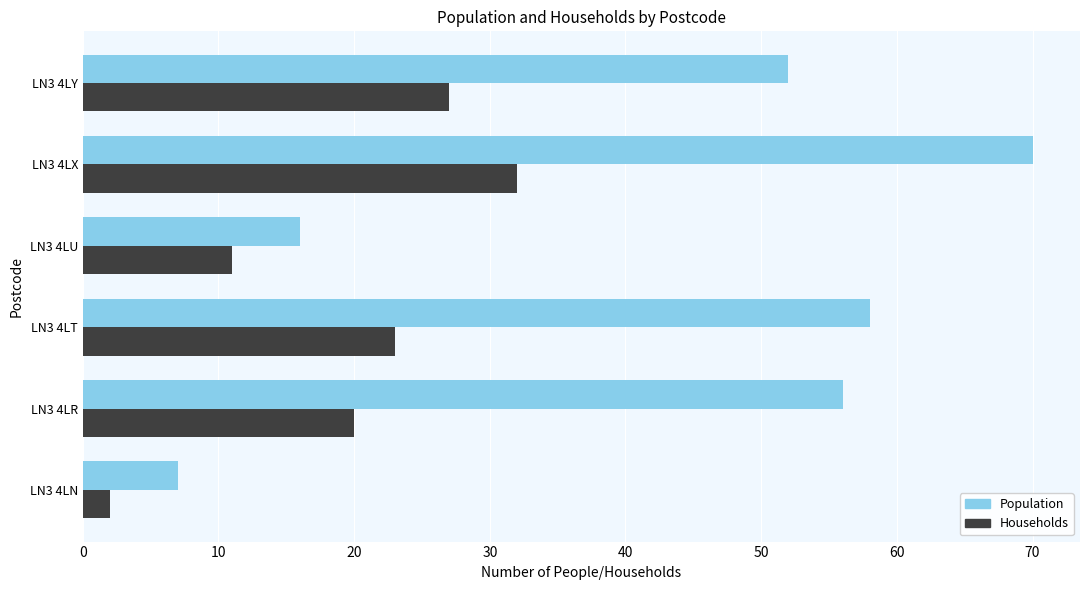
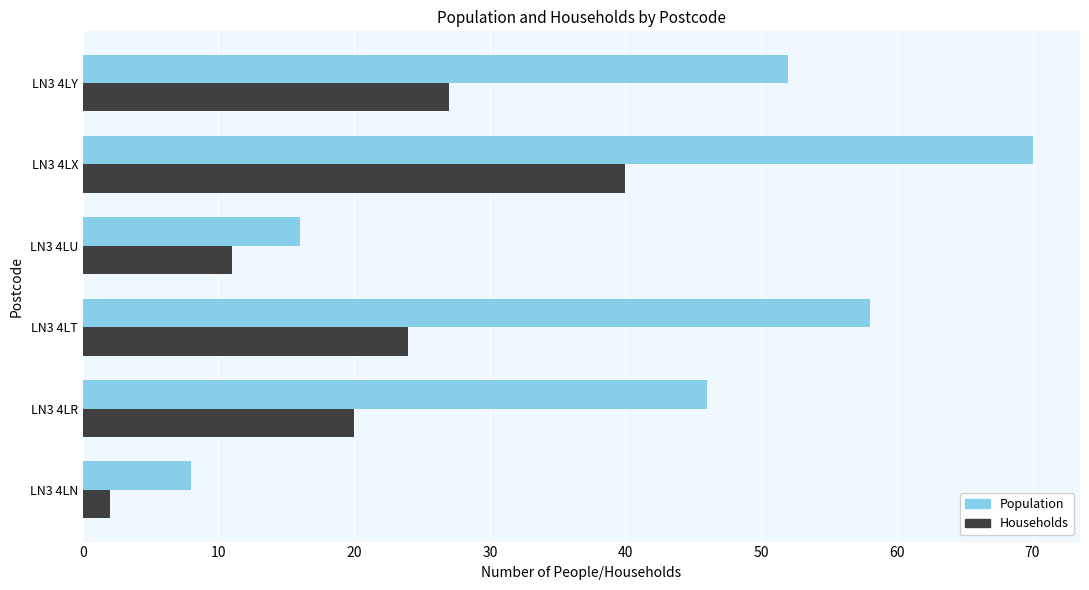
  {
    "Population": {
      "LN3 4LY": 52,
      "LN3 4LX": 70,
      "LN3 4LU": 16,
      "LN3 4LT": 58,
-     "LN3 4LR": 56,
-     "LN3 4LN": 7
+     "LN3 4LR": 46,
+     "LN3 4LN": 8
    },
    "Households": {
      "LN3 4LY": 27,
-     "LN3 4LX": 32,
+     "LN3 4LX": 40,
      "LN3 4LU": 11,
-     "LN3 4LT": 23,
+     "LN3 4LT": 24,
      "LN3 4LR": 20,
      "LN3 4LN": 2
    }
  }
